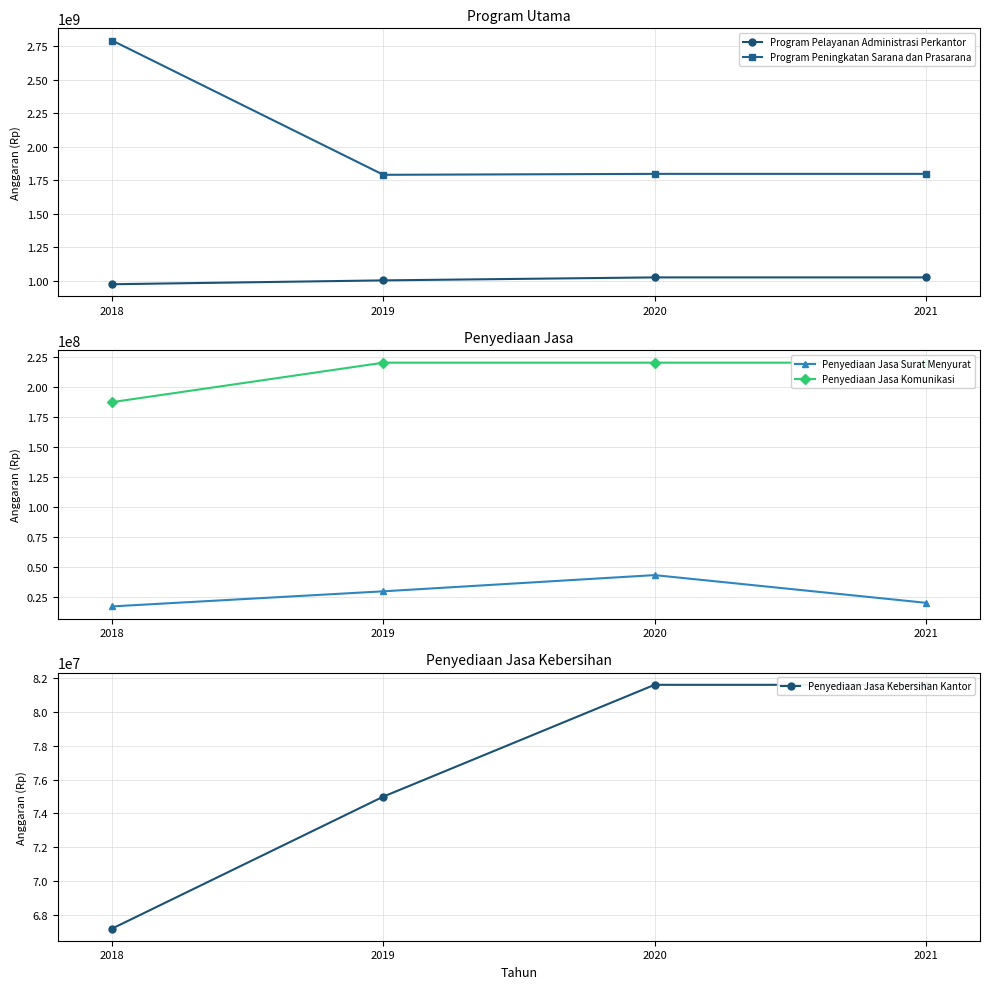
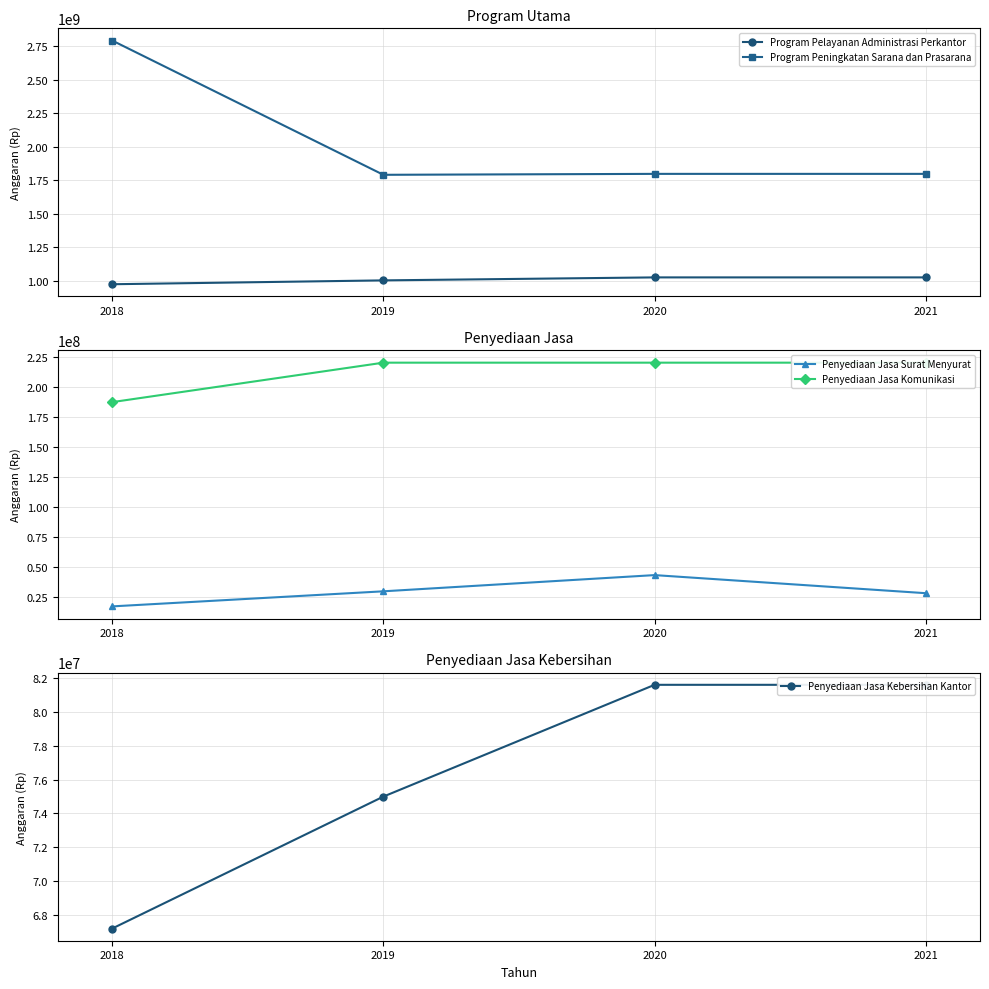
  {
    "Penyediaan Jasa": {
      "Penyediaan Jasa Surat Menyurat": {
        "2018": 17000000,
        "2019": 30000000,
        "2020": 43000000,
-       "2021": 20000000
+       "2021": 28000000
      },
      "Penyediaan Jasa Komunikasi": {
        "2018": 187000000,
        "2019": 220000000,
        "2020": 220000000
      }
    },
    "Penyediaan Jasa Kebersihan": {
      "2018": 67200000,
      "2019": 75000000,
      "2020": 81600000
    }
  }
